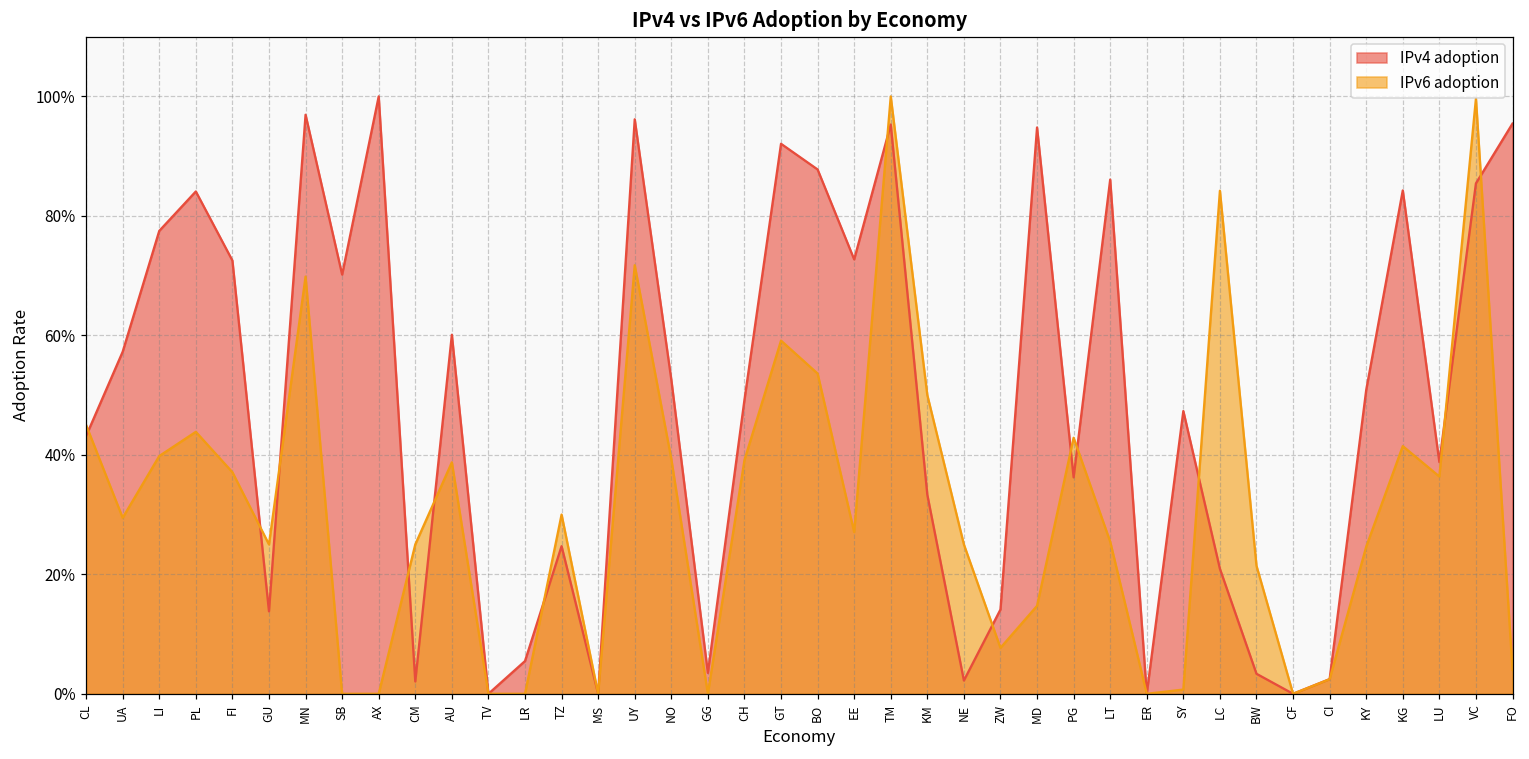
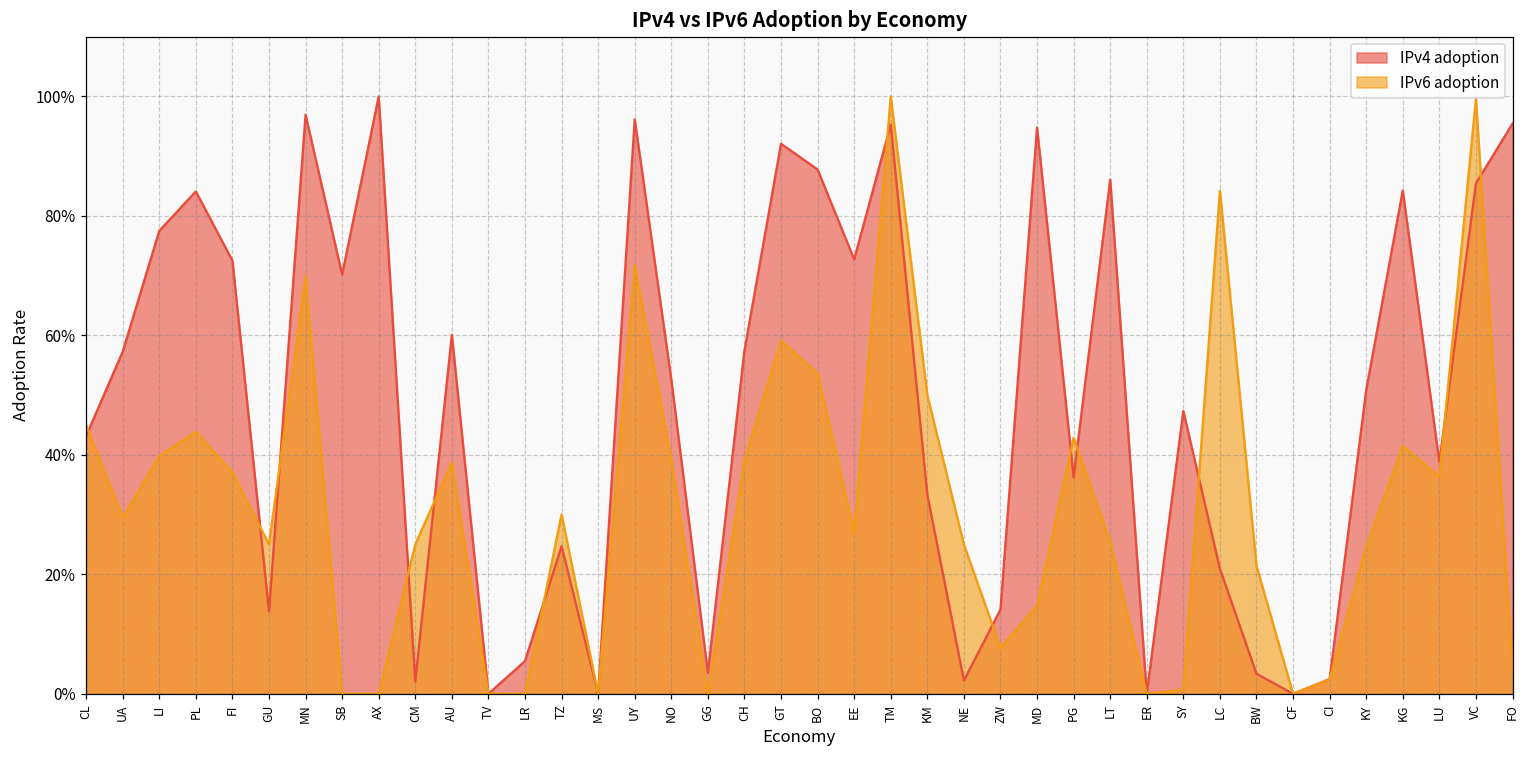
  {
    "IPv4 adoption": {
      "CL": "43%",
      "UA": "57%",
      "LI": "77%",
      "PL": "84%",
      "FI": "73%",
      "GU": "14%",
      "MN": "97%",
      "SB": "70%",
      "AX": "100%",
      "CM": "2%",
      "AU": "60%",
      "LR": "5%",
      "TZ": "25%",
      "UY": "96%",
      "NO": "53%",
      "GG": "4%",
-     "CH": "49%",
+     "CH": "57%",
      "GT": "92%",
      "BO": "88%",
      "EE": "73%",
      "TM": "95%",
      "KM": "33%",
      "NE": "2%",
      "ZW": "14%",
      "MD": "95%",
      "PG": "36%",
      "LT": "86%",
      "SY": "47%",
      "LC": "21%",
      "BW": "3%",
      "KY": "51%",
      "KG": "84%",
      "LU": "39%",
      "VC": "85%",
      "FO": "95%"
    },
    "IPv6 adoption": {
      "CL": "45%",
      "UA": "29%",
      "LI": "40%",
      "PL": "44%",
      "FI": "37%",
      "GU": "25%",
      "MN": "70%",
      "SB": "0%",
      "AX": "0%",
      "CM": "25%",
      "AU": "39%",
      "LR": "0%",
      "TZ": "30%",
      "UY": "72%",
      "NO": "39%",
      "GG": "0%",
      "CH": "39%",
      "GT": "59%",
      "BO": "54%",
      "EE": "27%",
      "TM": "100%",
      "KM": "50%",
      "NE": "25%",
      "ZW": "8%",
      "MD": "15%",
      "PG": "43%",
      "LT": "25%",
      "SY": "1%",
      "LC": "84%",
      "BW": "21%",
      "KY": "25%",
      "KG": "41%",
      "LU": "36%",
      "VC": "100%",
      "FO": "4%"
    }
  }
